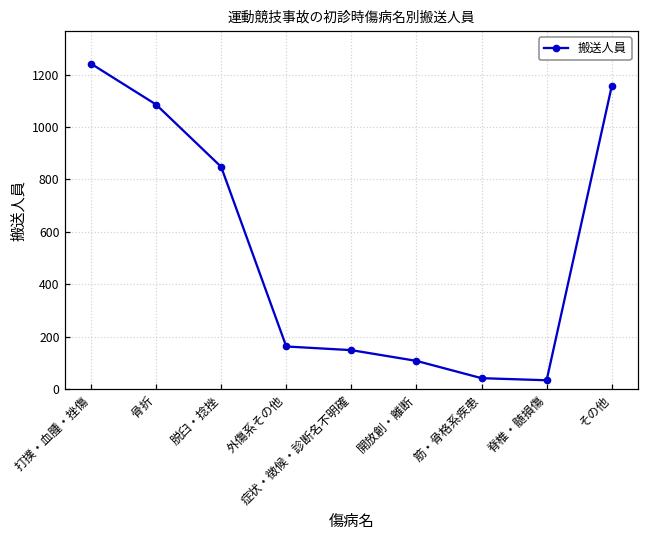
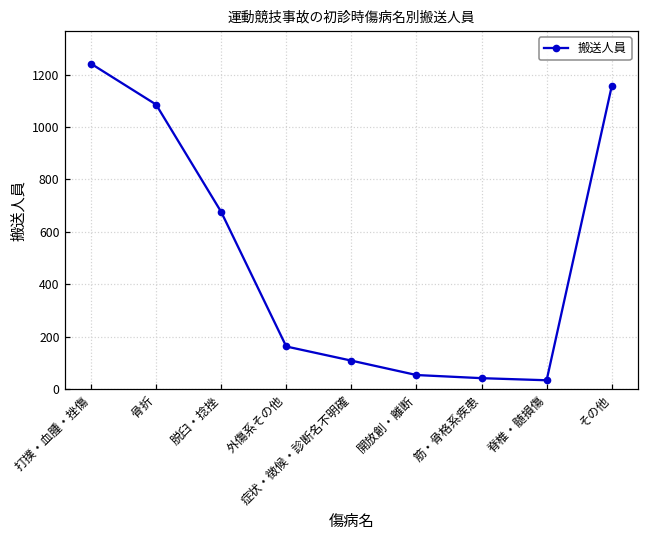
  {
    "打撲・血腫・挫傷": 1240,
    "骨折": 1090,
-   "脱臼・捻挫": 850,
+   "脱臼・捻挫": 680,
    "外傷系その他": 160,
-   "症状・徴候・診断名不明確": 150,
-   "開放創・離断": 110,
+   "症状・徴候・診断名不明確": 110,
+   "開放創・離断": 50,
    "筋・骨格系疾患": 40,
    "脊椎・髄損傷": 30,
    "その他": 1160
  }
